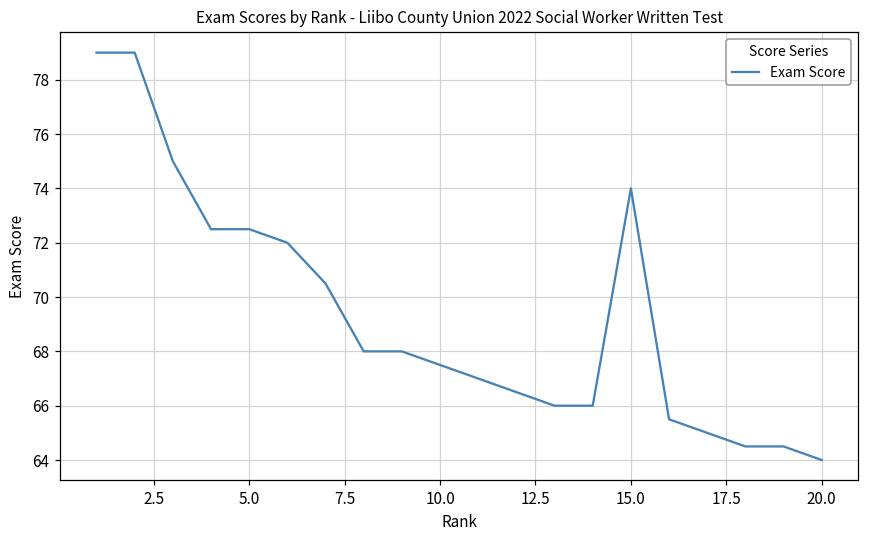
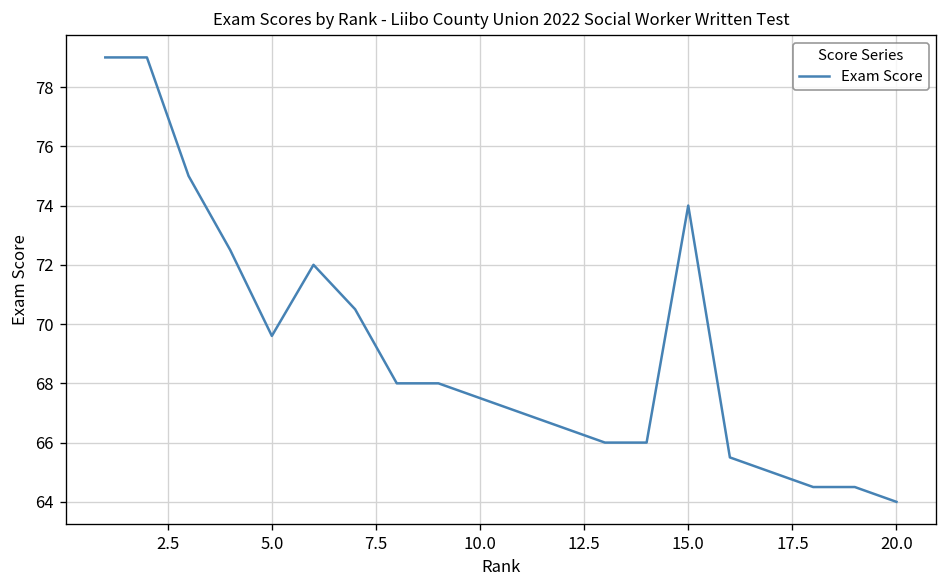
  {
-   "5.0": 72.5,
+   "5.0": 69.6,
    "10.0": 67.5,
    "15.0": 74.0,
    "20.0": 64.0
  }
